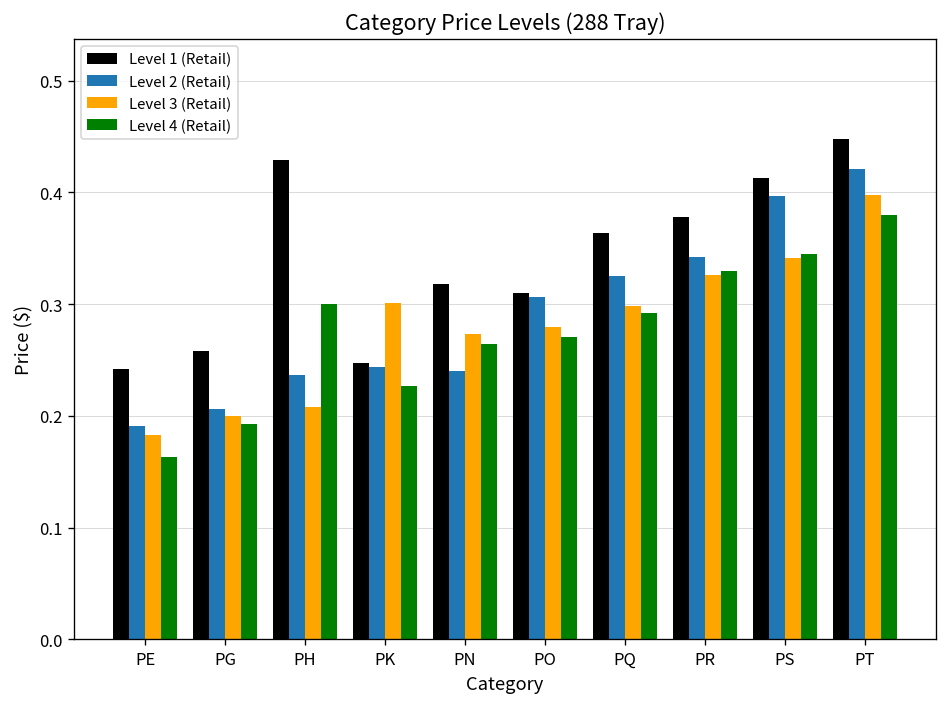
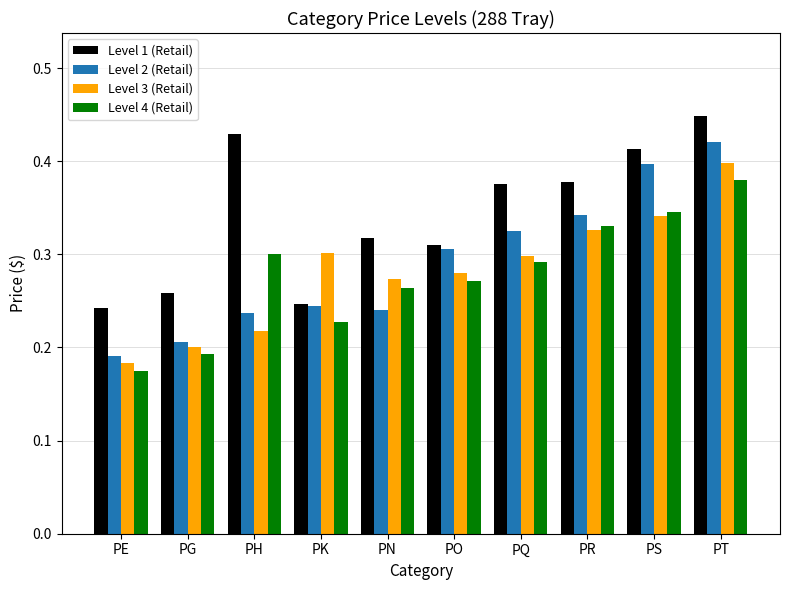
  {
    "Level 1 (Retail)": {
      "PE": 0.24,
      "PG": 0.26,
      "PH": 0.43,
      "PK": 0.25,
      "PN": 0.32,
      "PO": 0.31,
-     "PQ": 0.36,
+     "PQ": 0.38,
      "PR": 0.38,
      "PS": 0.41,
      "PT": 0.45
    },
    "Level 2 (Retail)": {
      "PE": 0.19,
      "PG": 0.21,
      "PH": 0.24,
      "PK": 0.24,
      "PN": 0.24,
      "PO": 0.31,
      "PQ": 0.33,
      "PR": 0.34,
      "PS": 0.40,
      "PT": 0.42
    },
    "Level 3 (Retail)": {
      "PE": 0.18,
      "PG": 0.20,
-     "PH": 0.21,
+     "PH": 0.22,
      "PK": 0.30,
      "PN": 0.27,
      "PO": 0.28,
      "PQ": 0.30,
      "PR": 0.33,
      "PS": 0.34,
      "PT": 0.40
    },
    "Level 4 (Retail)": {
-     "PE": 0.16,
+     "PE": 0.18,
      "PG": 0.19,
      "PH": 0.30,
      "PK": 0.23,
      "PN": 0.26,
      "PO": 0.27,
      "PQ": 0.29,
      "PR": 0.33,
      "PS": 0.35,
      "PT": 0.38
    }
  }
